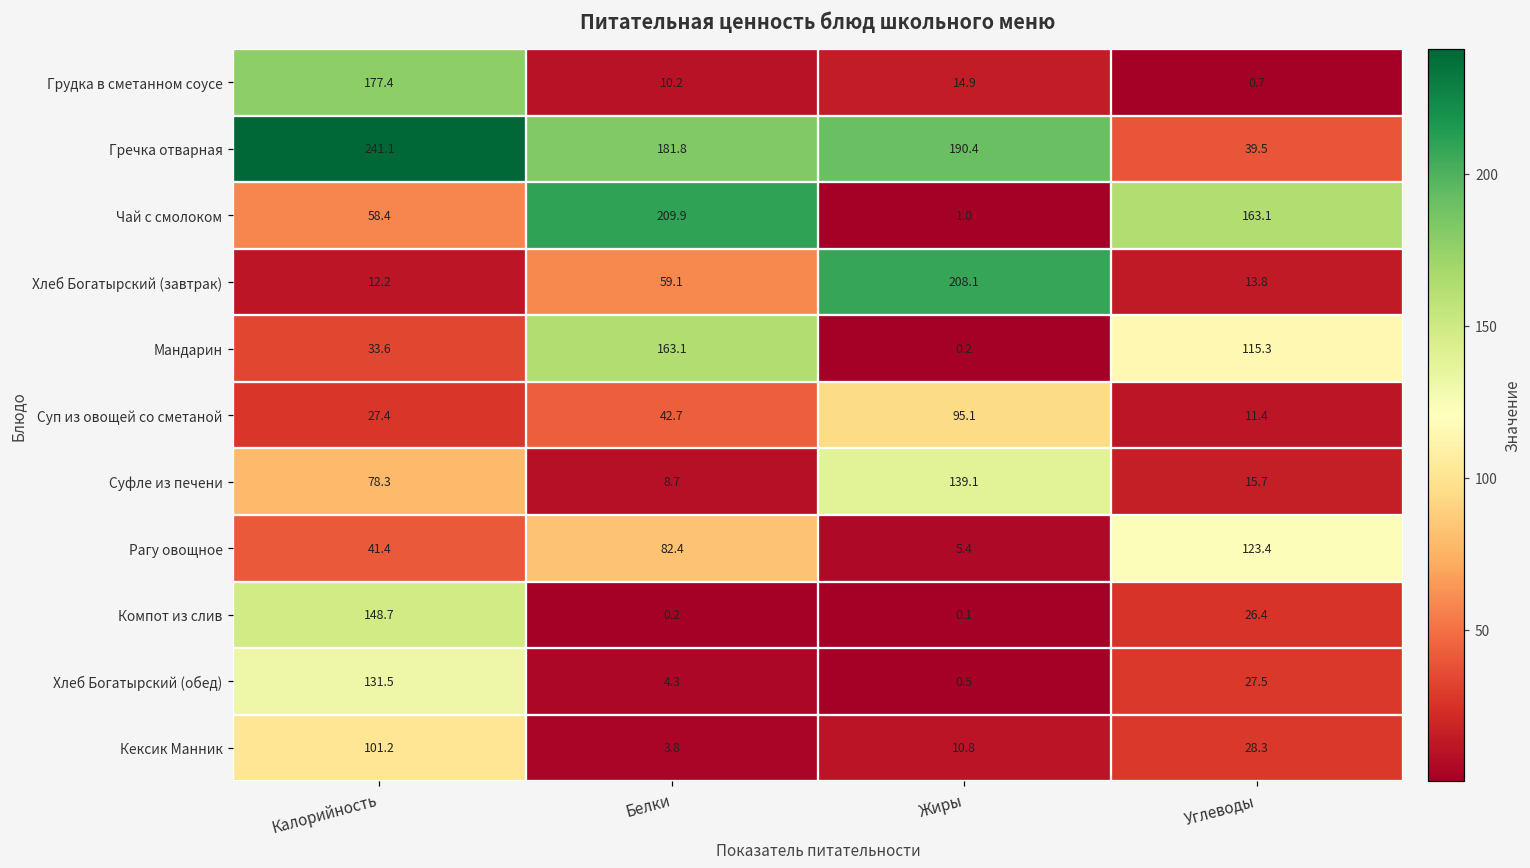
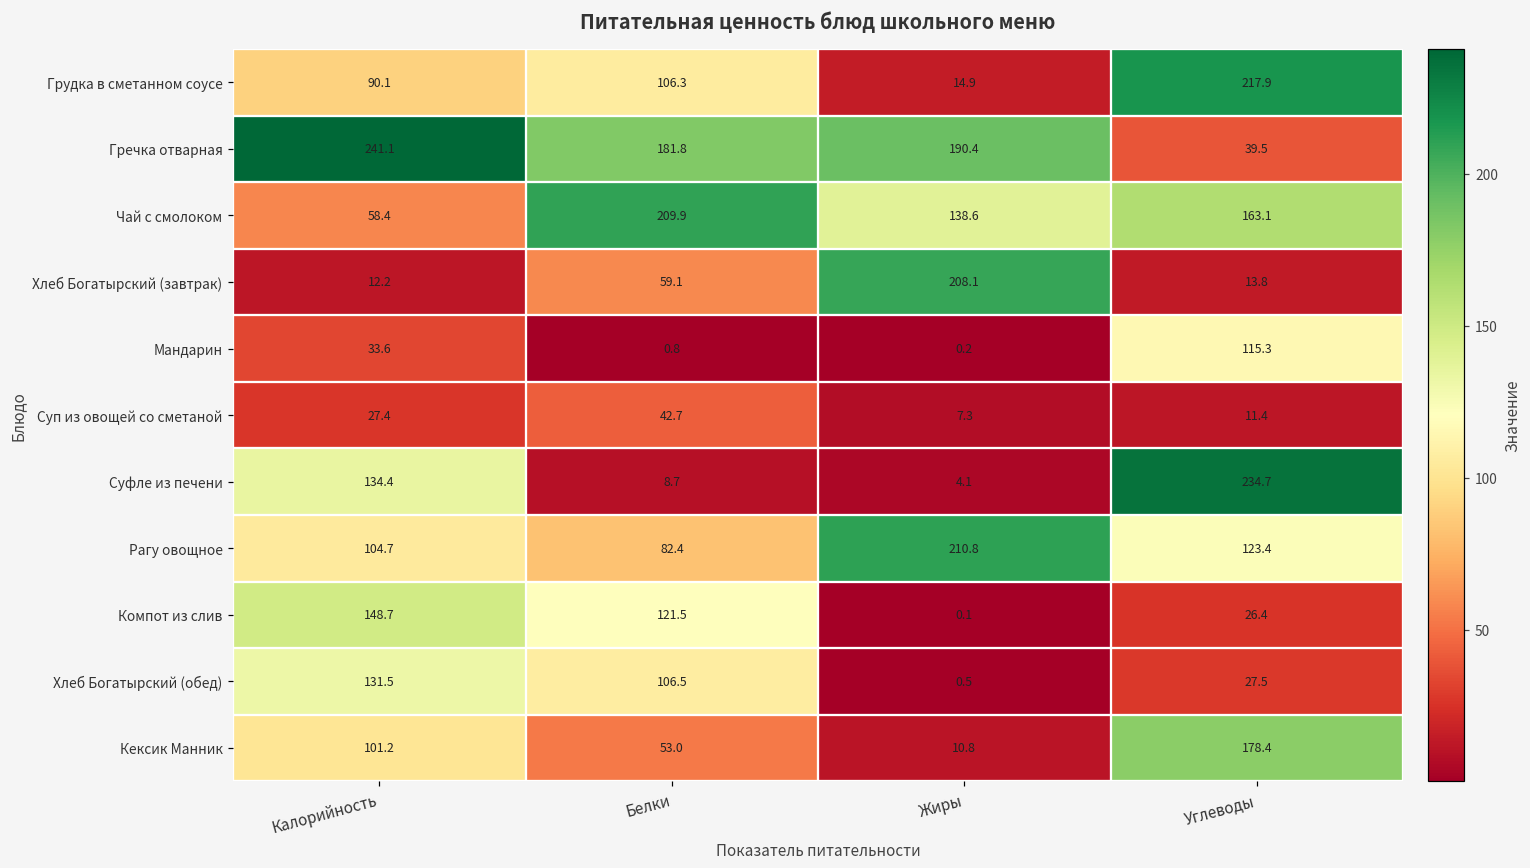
  {
    "Грудка в сметанном соусе": {
-     "Калорийность": 177.4,
-     "Белки": 10.2,
+     "Калорийность": 90.1,
+     "Белки": 106.3,
      "Жиры": 14.9,
-     "Углеводы": 0.7
+     "Углеводы": 217.9
    },
    "Гречка отварная": {
      "Калорийность": 241.1,
      "Белки": 181.8,
      "Жиры": 190.4,
      "Углеводы": 39.5
    },
    "Чай с смолоком": {
      "Калорийность": 58.4,
      "Белки": 209.9,
-     "Жиры": 1.0,
+     "Жиры": 138.6,
      "Углеводы": 163.1
    },
    "Хлеб Богатырский (завтрак)": {
      "Калорийность": 12.2,
      "Белки": 59.1,
      "Жиры": 208.1,
      "Углеводы": 13.8
    },
    "Мандарин": {
      "Калорийность": 33.6,
-     "Белки": 163.1,
+     "Белки": 0.8,
      "Жиры": 0.2,
      "Углеводы": 115.3
    },
    "Суп из овощей со сметаной": {
      "Калорийность": 27.4,
      "Белки": 42.7,
-     "Жиры": 95.1,
+     "Жиры": 7.3,
      "Углеводы": 11.4
    },
    "Суфле из печени": {
-     "Калорийность": 78.3,
+     "Калорийность": 134.4,
      "Белки": 8.7,
-     "Жиры": 139.1,
-     "Углеводы": 15.7
+     "Жиры": 4.1,
+     "Углеводы": 234.7
    },
    "Рагу овощное": {
-     "Калорийность": 41.4,
+     "Калорийность": 104.7,
      "Белки": 82.4,
-     "Жиры": 5.4,
+     "Жиры": 210.8,
      "Углеводы": 123.4
    },
    "Компот из слив": {
      "Калорийность": 148.7,
-     "Белки": 0.2,
+     "Белки": 121.5,
      "Жиры": 0.1,
      "Углеводы": 26.4
    },
    "Хлеб Богатырский (обед)": {
      "Калорийность": 131.5,
-     "Белки": 4.3,
+     "Белки": 106.5,
      "Жиры": 0.5,
      "Углеводы": 27.5
    },
    "Кексик Манник": {
      "Калорийность": 101.2,
-     "Белки": 3.8,
+     "Белки": 53.0,
      "Жиры": 10.8,
-     "Углеводы": 28.3
+     "Углеводы": 178.4
    }
  }
